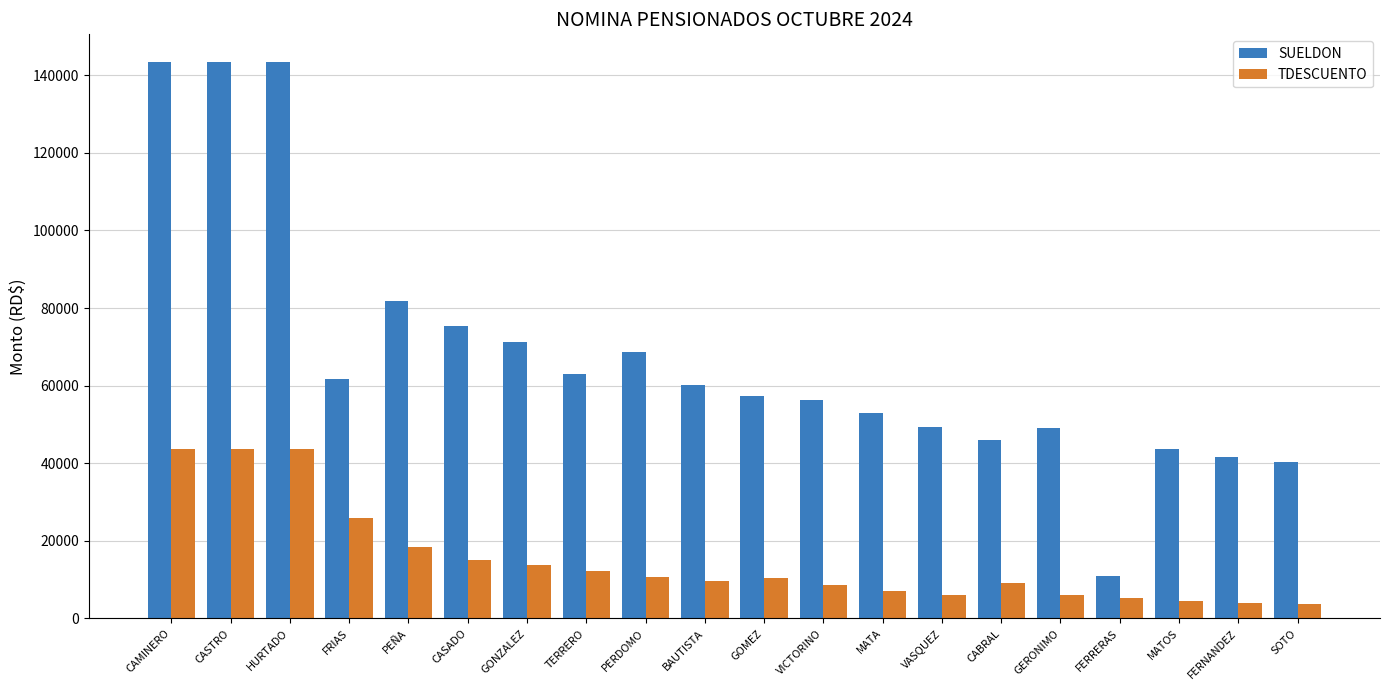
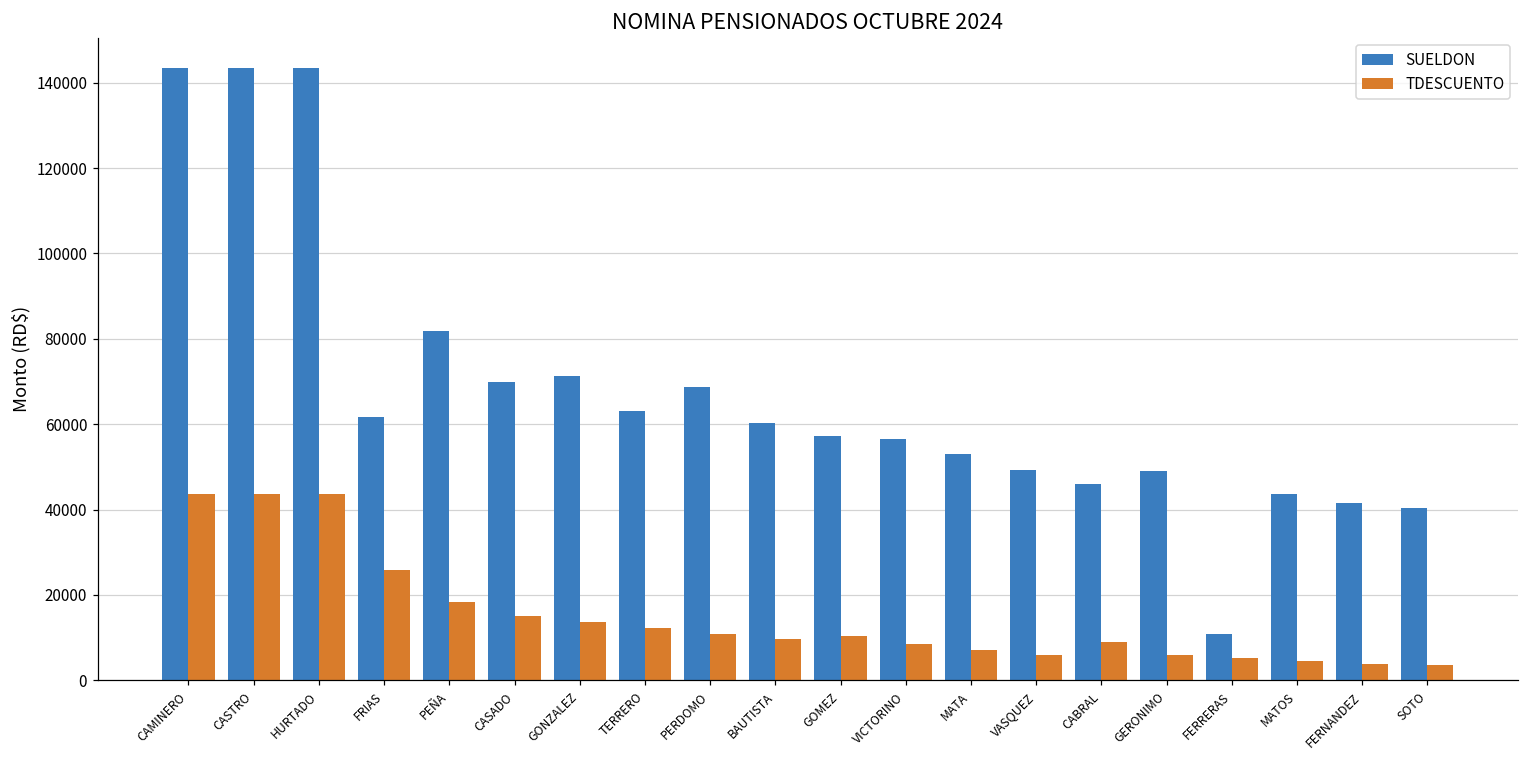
  {
    "SUELDON": {
      "CAMINERO": 143000,
      "CASTRO": 143000,
      "HURTADO": 143000,
      "FRIAS": 62000,
      "PEÑA": 82000,
-     "CASADO": 75000,
+     "CASADO": 70000,
      "GONZALEZ": 71000,
      "TERRERO": 63000,
      "PERDOMO": 69000,
      "BAUTISTA": 60000,
      "GOMEZ": 57000,
      "VICTORINO": 56000,
      "MATA": 53000,
      "VASQUEZ": 49000,
      "CABRAL": 46000,
      "GERONIMO": 49000,
      "FERRERAS": 11000,
      "MATOS": 44000,
      "FERNANDEZ": 42000,
      "SOTO": 40000
    },
    "TDESCUENTO": {
      "CAMINERO": 44000,
      "CASTRO": 44000,
      "HURTADO": 44000,
      "FRIAS": 26000,
      "PEÑA": 18000,
      "CASADO": 15000,
      "GONZALEZ": 14000,
      "TERRERO": 12000,
      "PERDOMO": 11000,
      "BAUTISTA": 10000,
      "GOMEZ": 10000,
      "VICTORINO": 9000,
      "MATA": 7000,
      "VASQUEZ": 6000,
      "CABRAL": 9000,
      "GERONIMO": 6000,
      "FERRERAS": 5000,
      "MATOS": 5000,
      "FERNANDEZ": 4000,
      "SOTO": 4000
    }
  }
